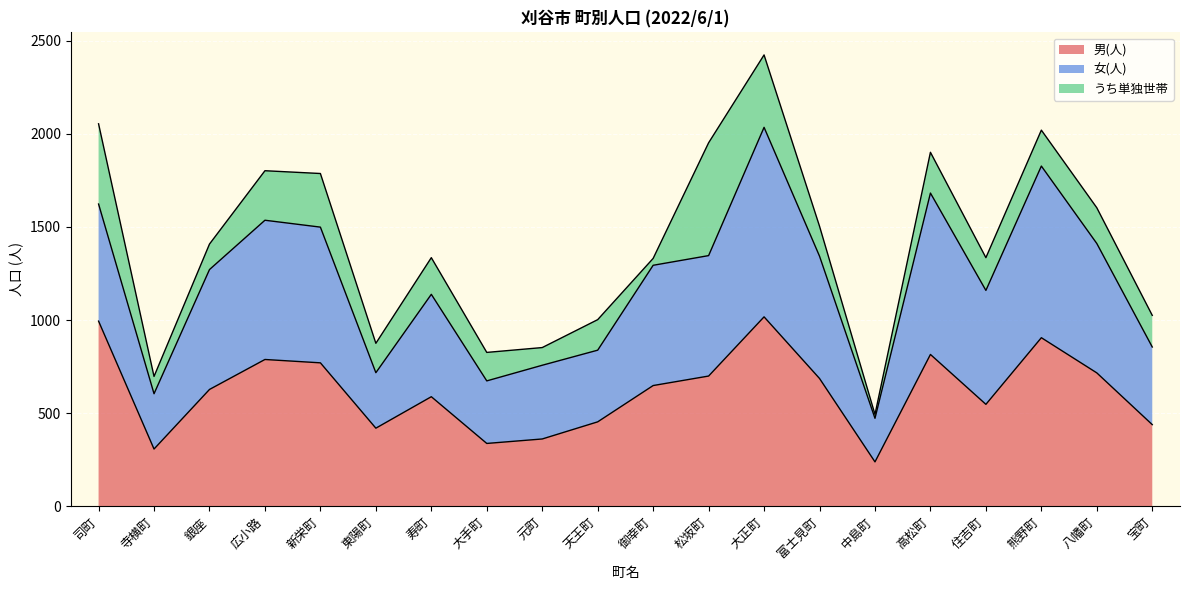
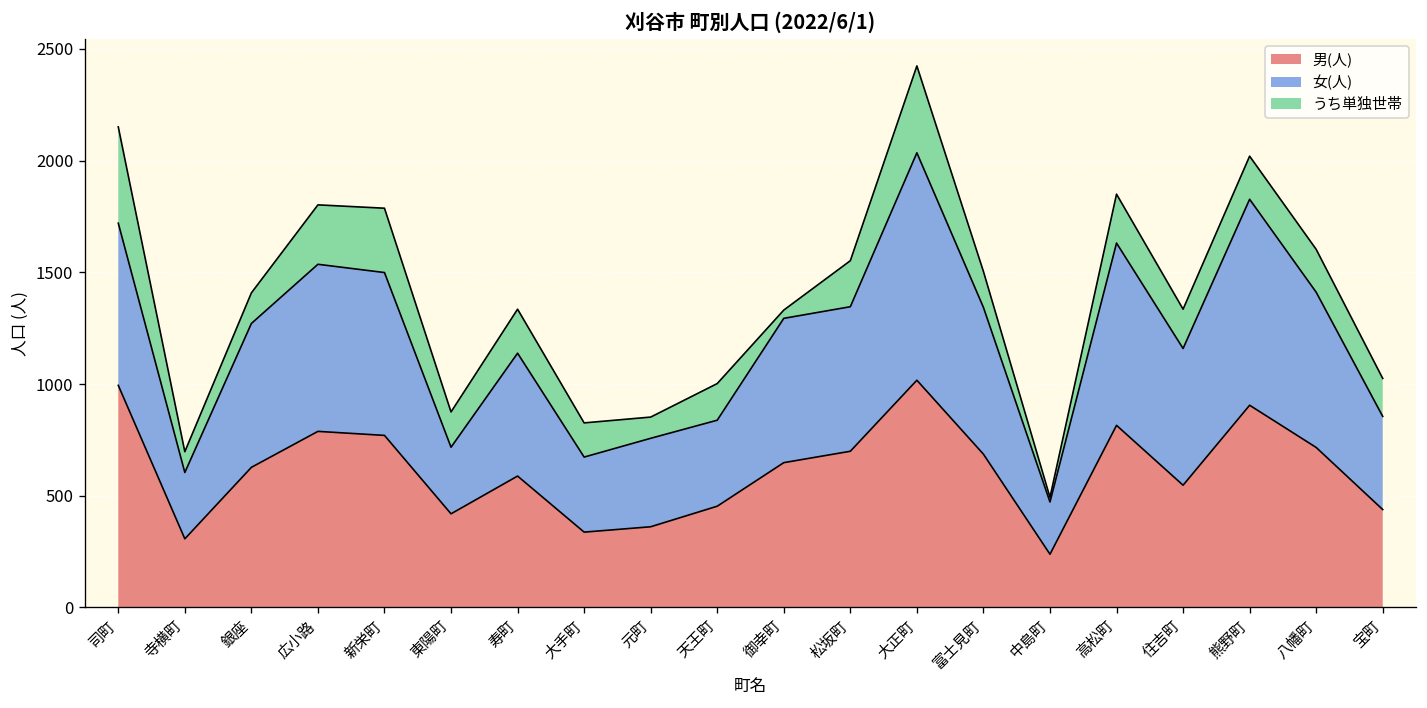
  {
    "男(人)": {
      "司町": 990,
      "寺横町": 310,
      "銀座": 630,
      "広小路": 790,
      "新栄町": 770,
      "東陽町": 420,
      "寿町": 590,
      "大手町": 340,
      "元町": 360,
      "天王町": 450,
      "御幸町": 650,
      "松坂町": 700,
      "大正町": 1020,
      "富士見町": 690,
      "中島町": 240,
      "高松町": 820,
      "住吉町": 550,
      "熊野町": 910,
      "八幡町": 720,
      "宝町": 440
    },
    "女(人)": {
-     "司町": 630,
+     "司町": 730,
      "寺横町": 300,
      "銀座": 640,
      "広小路": 750,
      "新栄町": 730,
      "東陽町": 300,
      "寿町": 550,
      "大手町": 340,
      "元町": 400,
      "天王町": 390,
      "御幸町": 650,
      "松坂町": 650,
      "大正町": 1020,
      "富士見町": 660,
      "中島町": 230,
-     "高松町": 870,
+     "高松町": 820,
      "住吉町": 610,
      "熊野町": 920,
      "八幡町": 700,
      "宝町": 420
    },
    "うち単独世帯": {
      "司町": 430,
      "寺横町": 90,
      "銀座": 140,
      "広小路": 270,
      "新栄町": 290,
      "東陽町": 160,
      "寿町": 200,
      "大手町": 150,
      "元町": 100,
      "天王町": 160,
      "御幸町": 40,
-     "松坂町": 610,
+     "松坂町": 210,
      "大正町": 390,
      "富士見町": 160,
      "中島町": 20,
      "高松町": 220,
      "住吉町": 180,
      "熊野町": 190,
      "八幡町": 190,
      "宝町": 170
    }
  }
